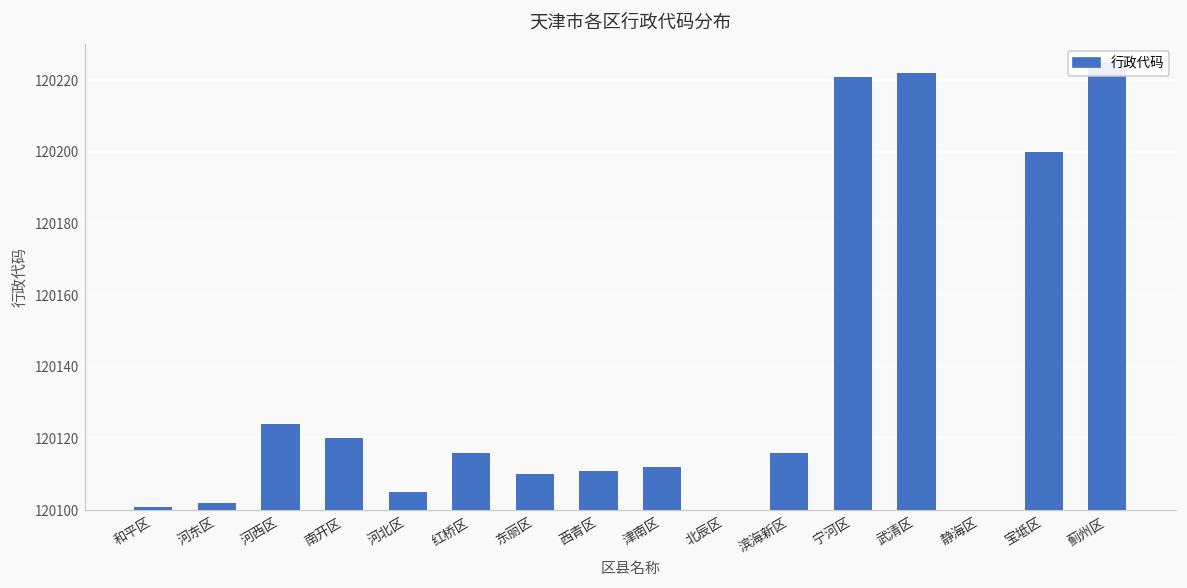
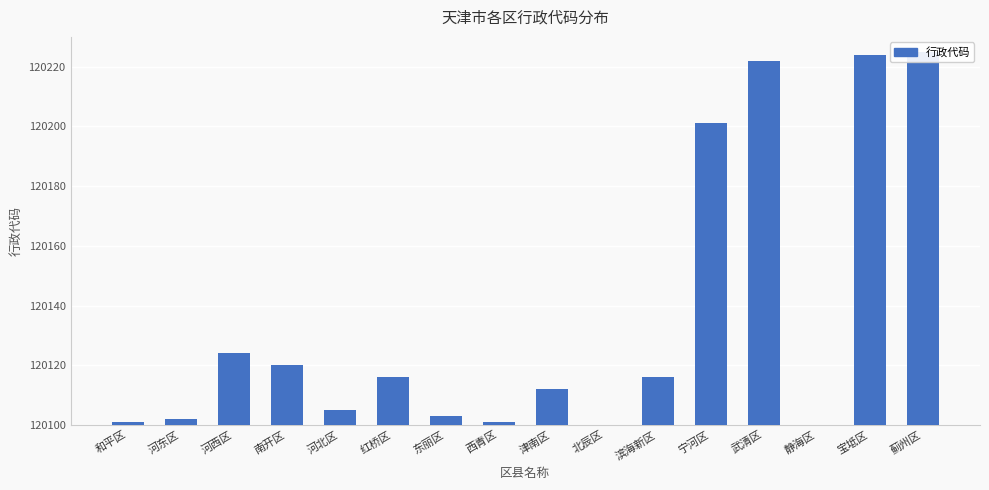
  {
    "和平区": 120101,
    "河东区": 120102,
    "河西区": 120124,
    "南开区": 120120,
    "河北区": 120105,
    "红桥区": 120116,
-   "东丽区": 120110,
-   "西青区": 120111,
+   "东丽区": 120103,
+   "西青区": 120101,
    "津南区": 120112,
    "滨海新区": 120116,
-   "宁河区": 120221,
+   "宁河区": 120201,
    "武清区": 120222,
-   "宝坻区": 120200
+   "宝坻区": 120224
  }
